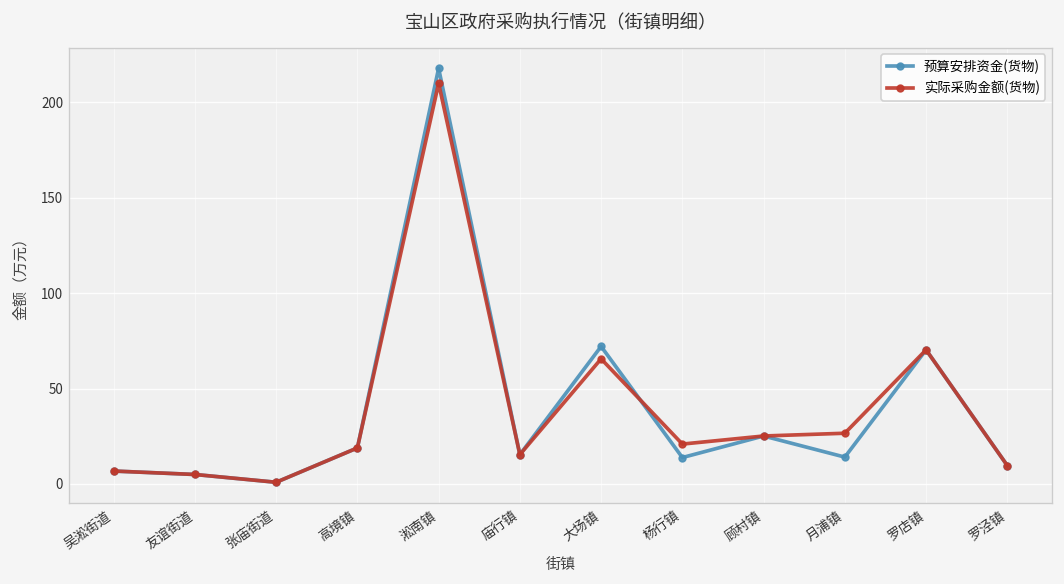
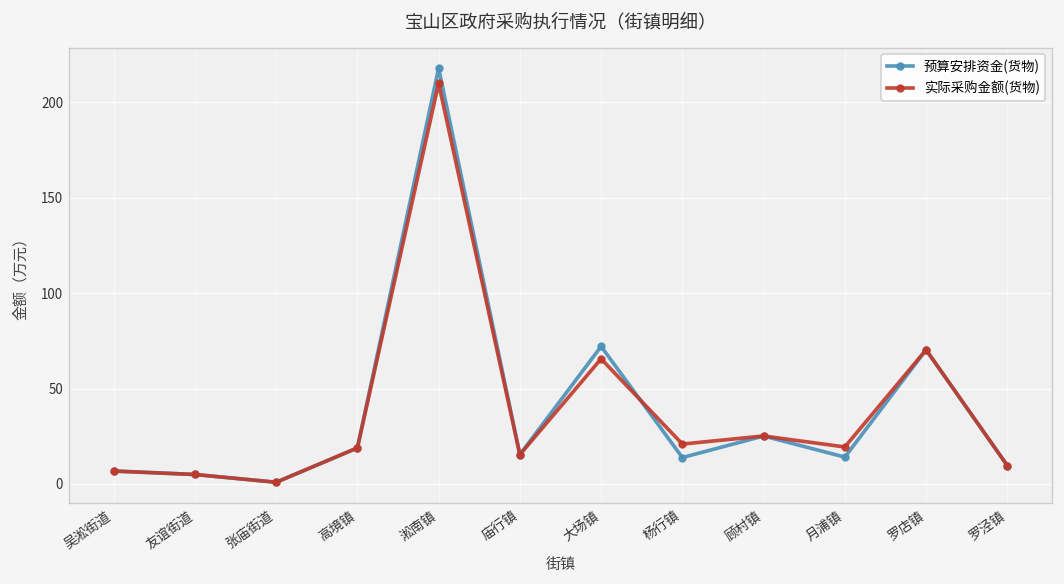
  {
    "预算安排资金(货物)": {
      "淞南镇": 218,
      "大场镇": 72,
      "杨行镇": 14,
      "月浦镇": 14
    },
    "实际采购金额(货物)": {
      "淞南镇": 210,
      "大场镇": 66,
      "杨行镇": 21,
-     "月浦镇": 27
+     "月浦镇": 19
    }
  }
